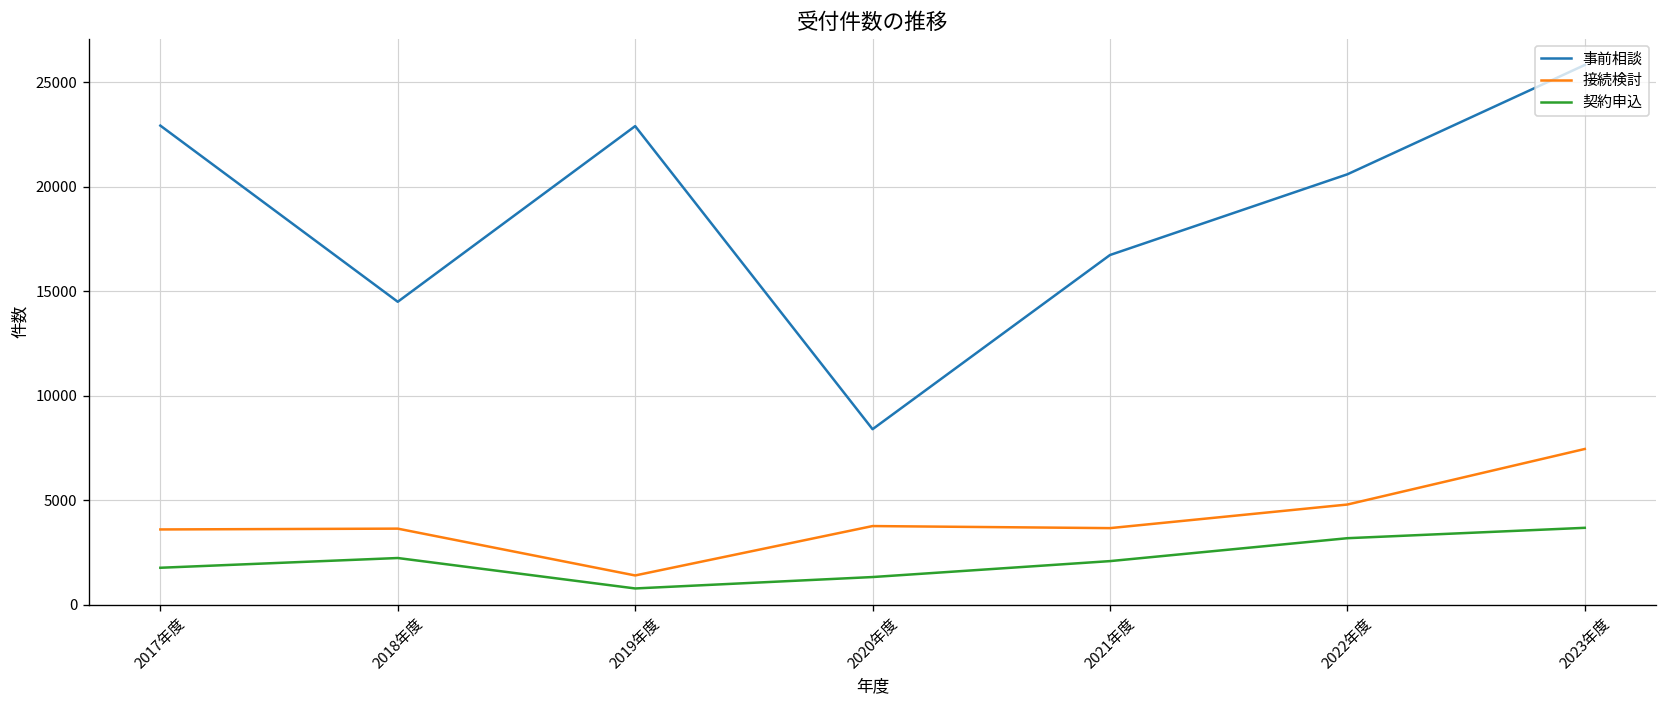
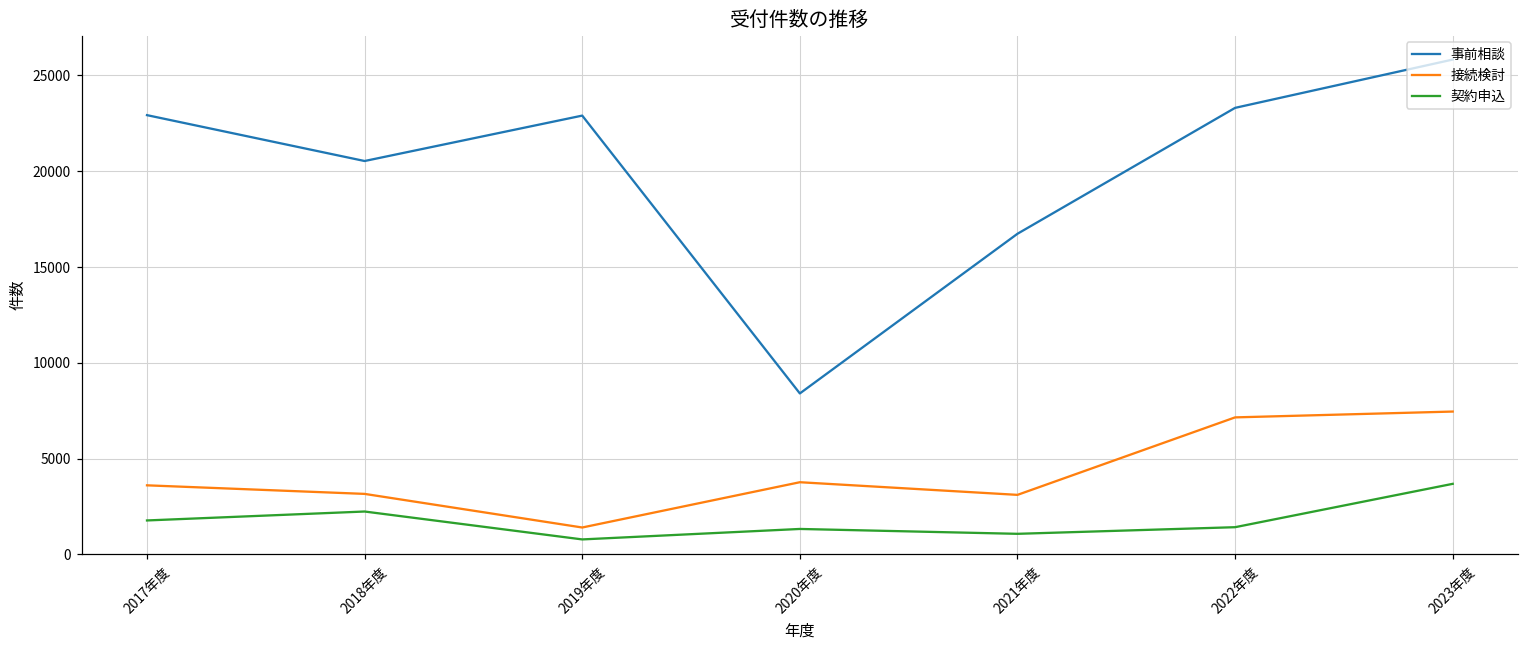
  {
    "事前相談": {
      "2017年度": 22900,
-     "2018年度": 14500,
+     "2018年度": 20500,
      "2019年度": 22900,
      "2020年度": 8400,
      "2021年度": 16700,
-     "2022年度": 20600
+     "2022年度": 23300
    },
    "接続検討": {
      "2017年度": 3600,
-     "2018年度": 3600,
+     "2018年度": 3200,
      "2019年度": 1400,
      "2020年度": 3800,
-     "2021年度": 3700,
-     "2022年度": 4800,
+     "2021年度": 3100,
+     "2022年度": 7200,
      "2023年度": 7500
    },
    "契約申込": {
      "2017年度": 1800,
      "2018年度": 2200,
      "2019年度": 800,
      "2020年度": 1300,
-     "2021年度": 2100,
-     "2022年度": 3200,
+     "2021年度": 1100,
+     "2022年度": 1400,
      "2023年度": 3700
    }
  }
